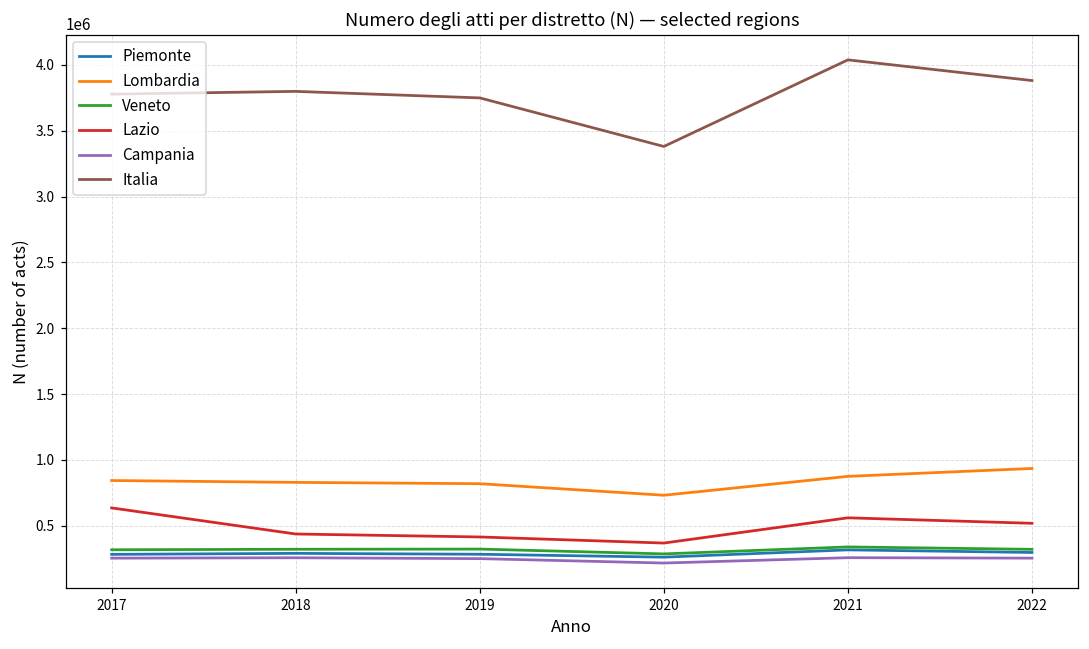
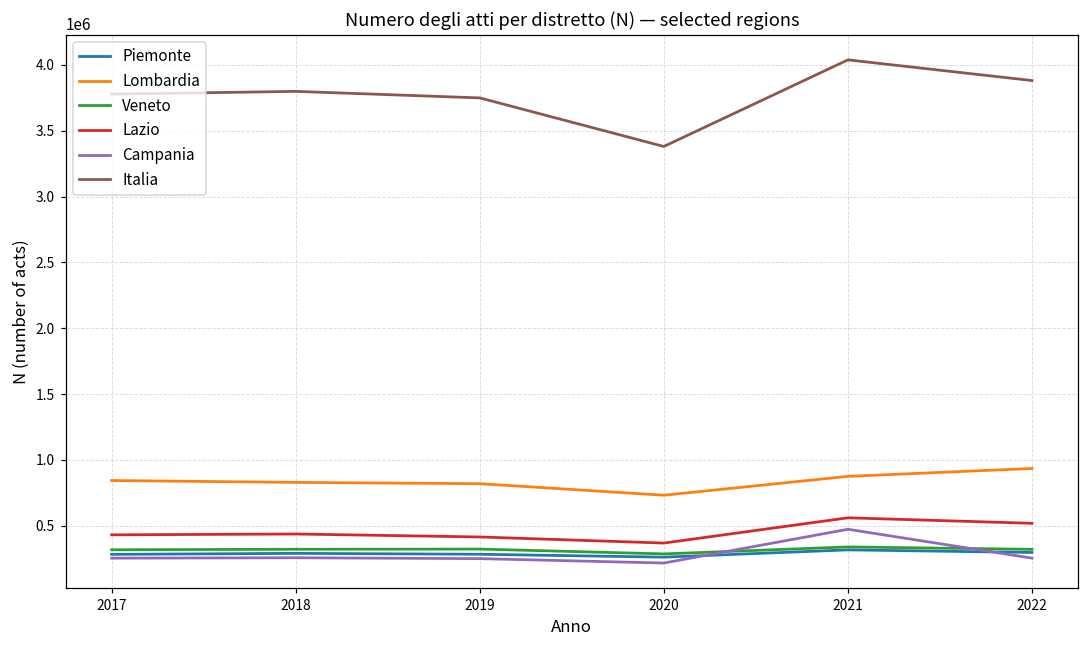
  {
    "Piemonte": {
      "2017": 280000,
      "2018": 290000,
      "2019": 280000,
      "2020": 260000,
      "2021": 320000,
      "2022": 300000
    },
    "Lombardia": {
      "2017": 840000,
      "2018": 830000,
      "2019": 820000,
      "2020": 730000,
      "2021": 880000,
      "2022": 940000
    },
    "Veneto": {
      "2017": 320000,
      "2018": 320000,
      "2019": 320000,
      "2020": 290000,
      "2021": 340000,
      "2022": 320000
    },
    "Lazio": {
-     "2017": 640000,
+     "2017": 430000,
      "2018": 440000,
      "2019": 420000,
      "2020": 370000,
      "2021": 560000,
      "2022": 520000
    },
    "Campania": {
      "2017": 250000,
      "2018": 260000,
      "2019": 250000,
      "2020": 220000,
-     "2021": 260000,
+     "2021": 470000,
      "2022": 250000
    },
    "Italia": {
      "2018": 3800000,
      "2019": 3750000,
      "2020": 3380000,
      "2021": 4040000,
      "2022": 3880000
    }
  }
